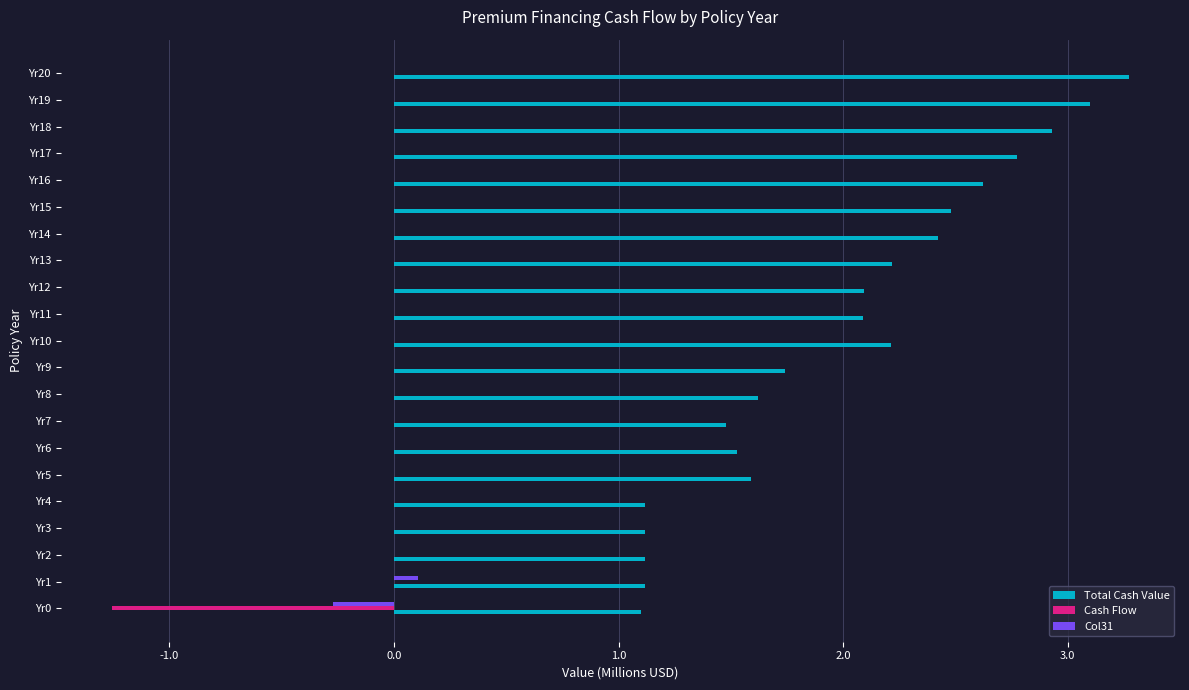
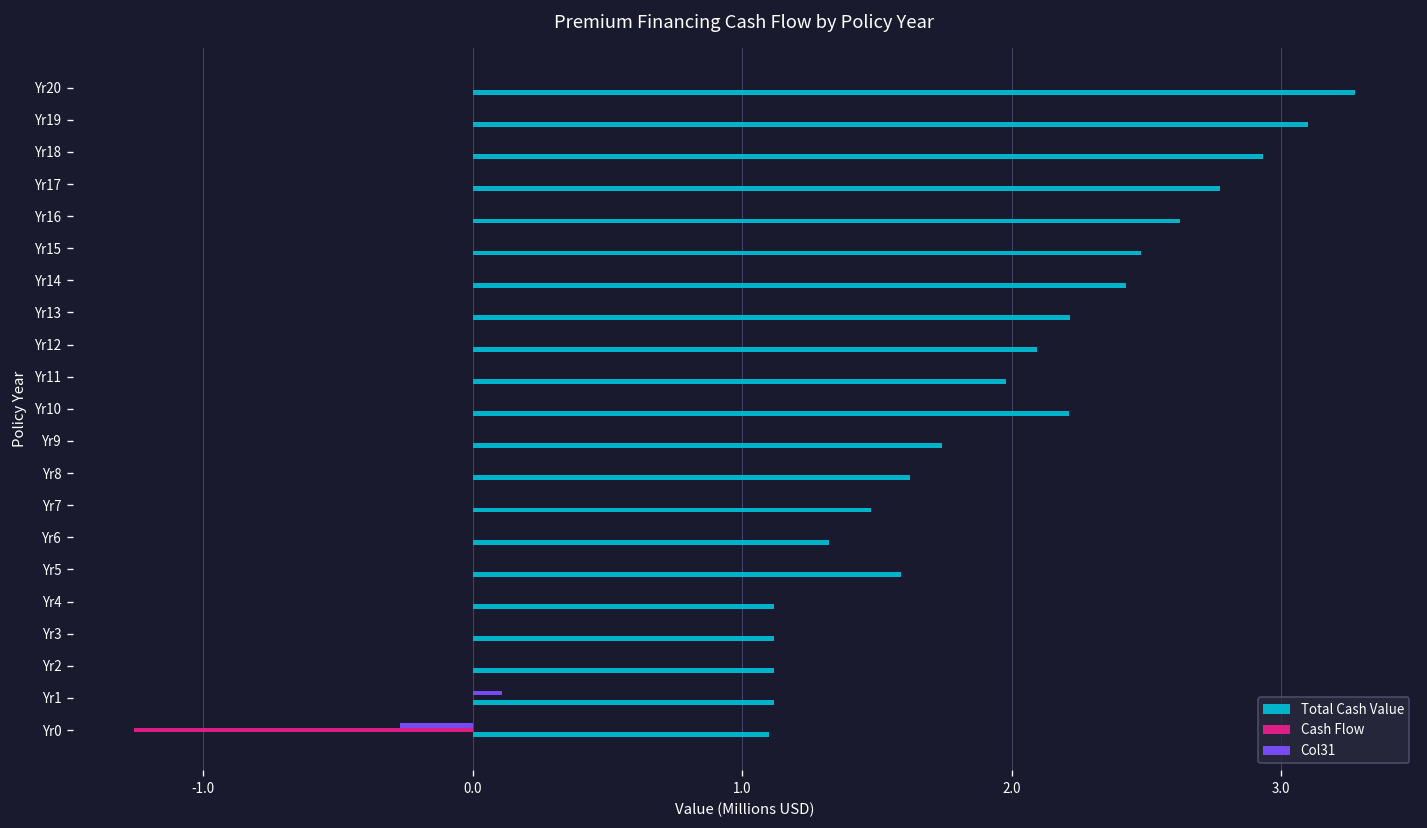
  {
    "Total Cash Value": {
      "Yr20": 3.27,
      "Yr19": 3.10,
      "Yr18": 2.93,
      "Yr17": 2.77,
      "Yr16": 2.62,
      "Yr15": 2.48,
      "Yr14": 2.42,
      "Yr13": 2.22,
      "Yr12": 2.09,
-     "Yr11": 2.09,
+     "Yr11": 1.98,
      "Yr10": 2.21,
      "Yr9": 1.74,
      "Yr8": 1.62,
      "Yr7": 1.48,
-     "Yr6": 1.53,
+     "Yr6": 1.32,
      "Yr5": 1.59,
      "Yr4": 1.12,
      "Yr3": 1.12,
      "Yr2": 1.12,
      "Yr1": 1.12,
      "Yr0": 1.10
    },
    "Cash Flow": {
      "Yr20": 0.00,
      "Yr19": 0.00,
      "Yr18": 0.00,
      "Yr17": 0.00,
      "Yr16": 0.00,
      "Yr15": 0.00,
      "Yr14": 0.00,
      "Yr13": 0.00,
      "Yr12": 0.00,
      "Yr11": 0.00,
      "Yr10": 0.00,
      "Yr9": 0.00,
      "Yr8": 0.00,
      "Yr7": 0.00,
      "Yr6": 0.00,
      "Yr5": 0.00,
      "Yr4": 0.00,
      "Yr3": 0.00,
      "Yr2": 0.00,
      "Yr1": 0.00,
      "Yr0": -1.26
    },
    "Col31": {
      "Yr20": 0.00,
      "Yr19": 0.00,
      "Yr18": 0.00,
      "Yr17": 0.00,
      "Yr16": 0.00,
      "Yr15": 0.00,
      "Yr14": 0.00,
      "Yr13": 0.00,
      "Yr12": 0.00,
      "Yr11": 0.00,
      "Yr10": 0.00,
      "Yr9": 0.00,
      "Yr8": 0.00,
      "Yr7": 0.00,
      "Yr6": 0.00,
      "Yr5": 0.00,
      "Yr4": 0.00,
      "Yr3": 0.00,
      "Yr2": 0.00,
      "Yr1": 0.11,
      "Yr0": -0.27
    }
  }
